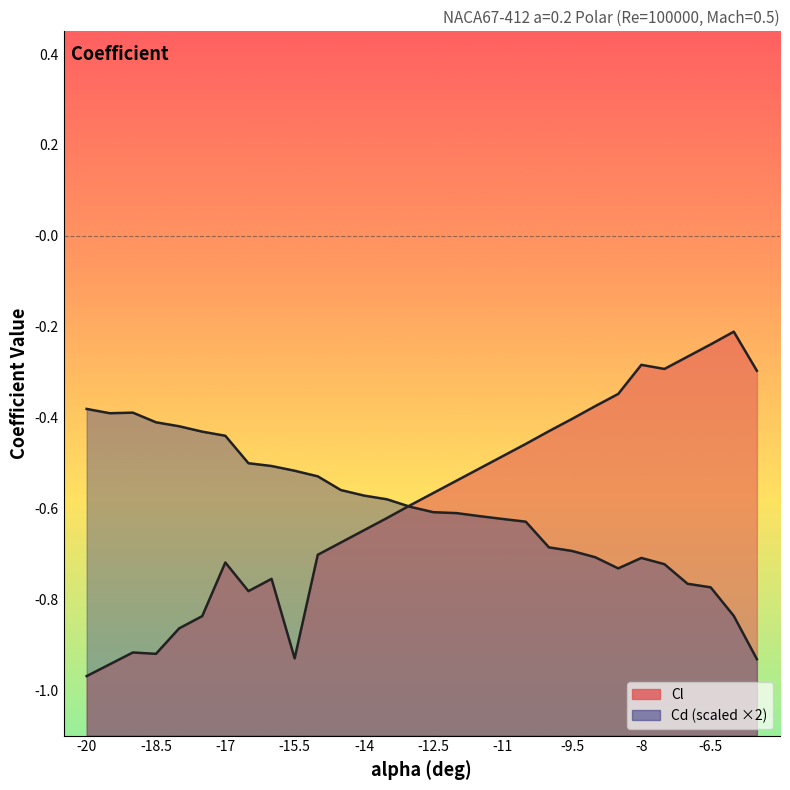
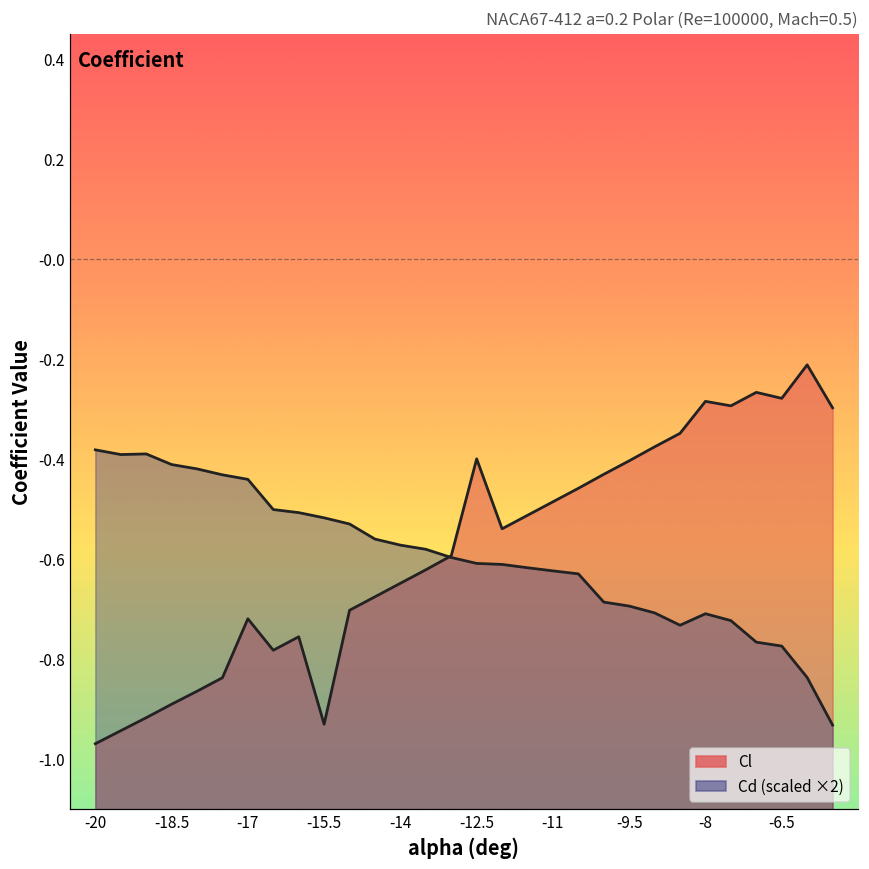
  {
    "Cl": {
      "-20": -0.97,
-     "-18.5": -0.92,
+     "-18.5": -0.89,
      "-17": -0.72,
      "-15.5": -0.93,
      "-14": -0.65,
-     "-12.5": -0.57,
+     "-12.5": -0.40,
      "-11": -0.49,
      "-9.5": -0.40,
      "-8": -0.28,
-     "-6.5": -0.24
+     "-6.5": -0.28
    }
  }
